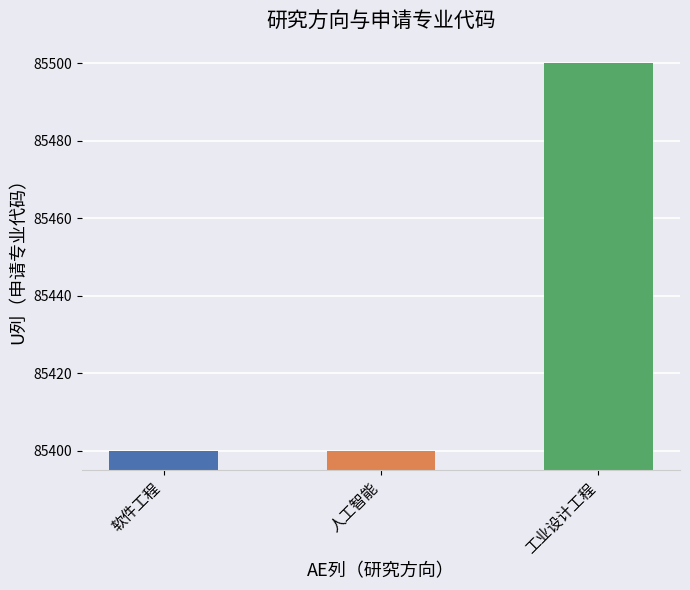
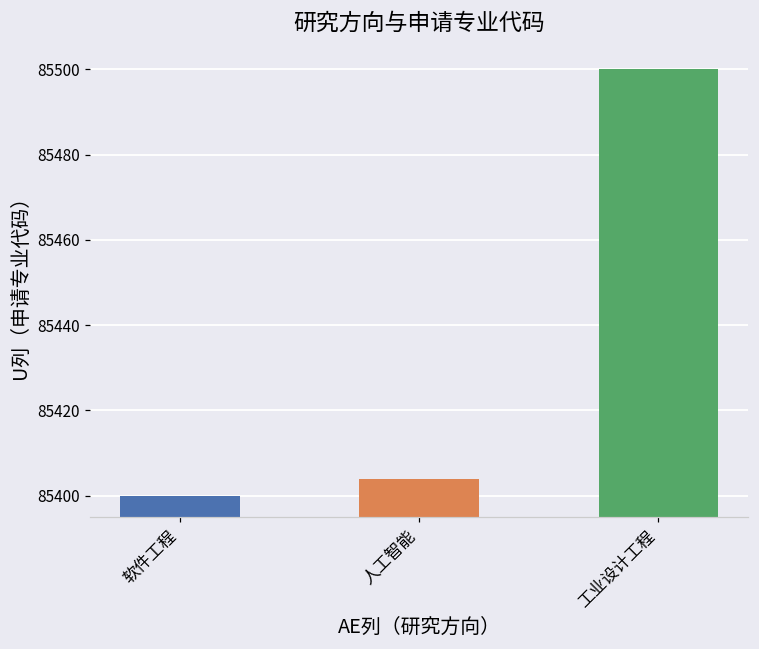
  {
    "软件工程": 85400,
-   "人工智能": 85400,
+   "人工智能": 85404,
    "工业设计工程": 85500
  }
